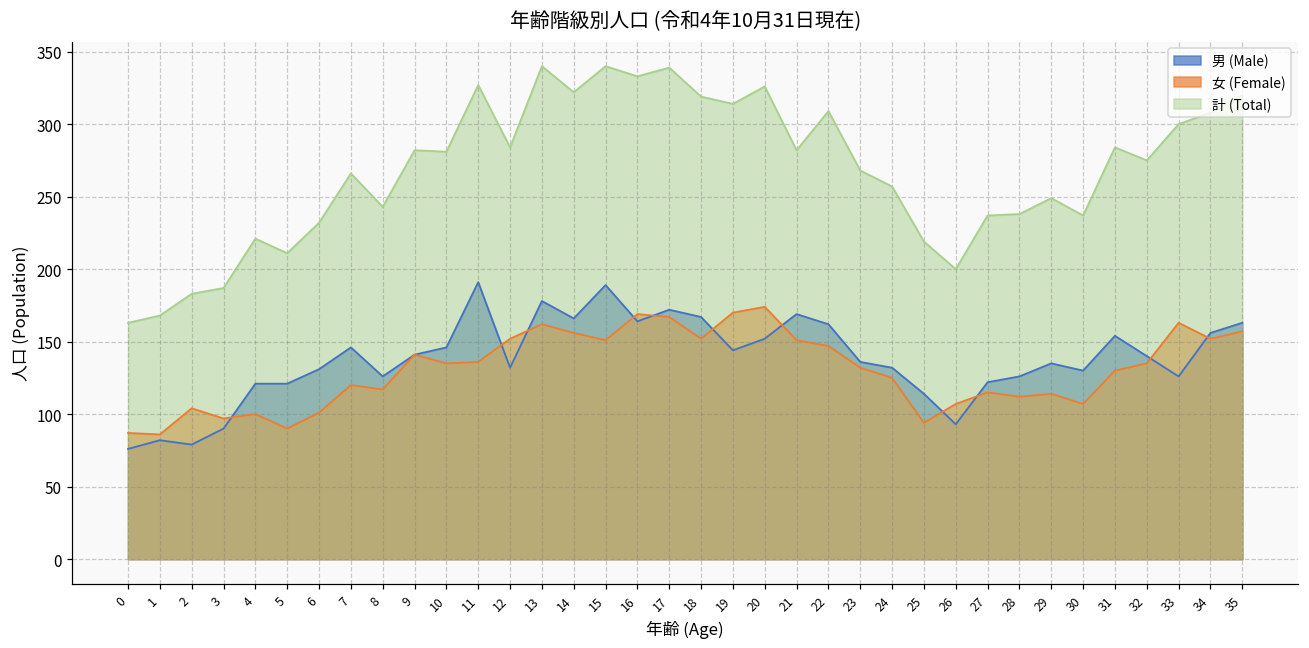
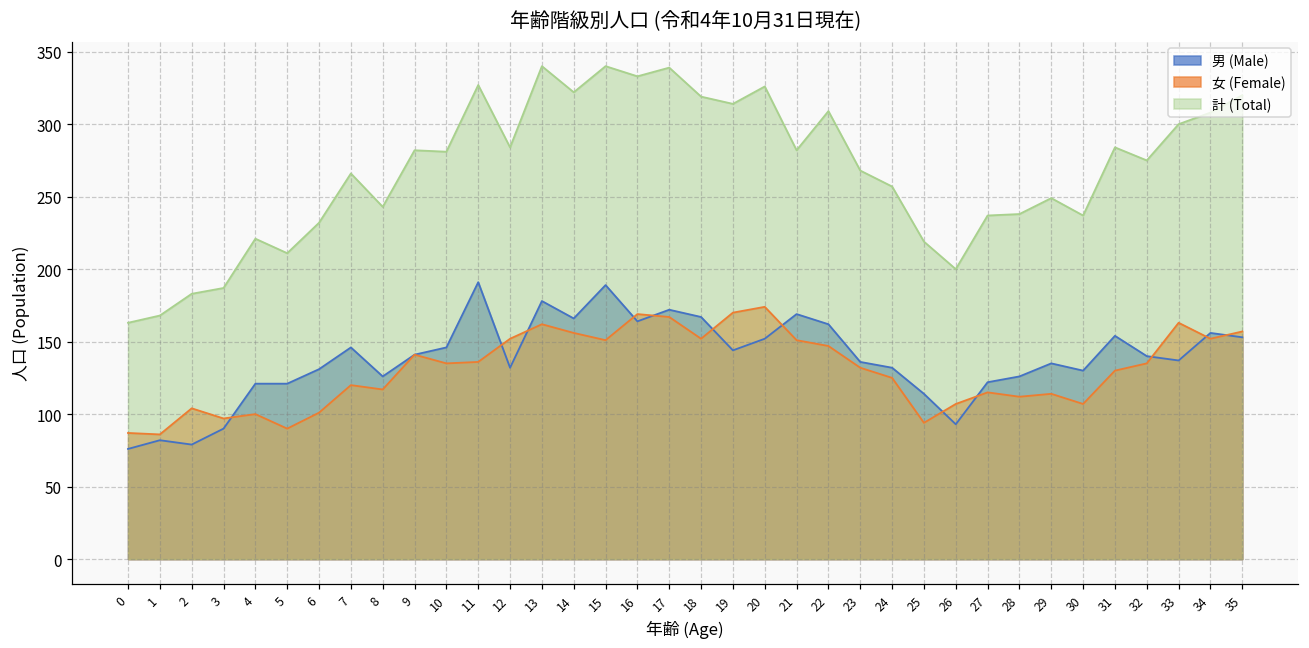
  {
    "男 (Male)": {
      "0": 76,
      "1": 82,
      "2": 79,
      "3": 90,
      "4": 121,
      "5": 121,
      "6": 131,
      "7": 146,
      "8": 126,
      "10": 146,
      "11": 191,
      "12": 132,
      "13": 178,
      "14": 166,
      "15": 189,
      "16": 164,
      "17": 172,
      "18": 167,
      "19": 144,
      "20": 152,
      "21": 169,
      "22": 162,
      "23": 136,
      "24": 132,
      "25": 114,
      "26": 93,
      "27": 122,
      "28": 126,
      "29": 135,
      "30": 130,
      "31": 154,
      "32": 140,
-     "33": 126,
+     "33": 137,
      "34": 156,
-     "35": 163
+     "35": 153
    },
    "女 (Female)": {
      "0": 87,
      "1": 86,
      "2": 104,
      "3": 97,
      "4": 100,
      "5": 90,
      "6": 101,
      "7": 120,
      "8": 117,
      "10": 135,
      "11": 136,
      "12": 152,
      "13": 162,
      "14": 156,
      "15": 151,
      "16": 169,
      "17": 167,
      "18": 152,
      "19": 170,
      "20": 174,
      "21": 151,
      "22": 147,
      "23": 132,
      "24": 125,
      "25": 94,
      "26": 107,
      "27": 115,
      "28": 112,
      "29": 114,
      "30": 107,
      "31": 130,
      "32": 135,
      "33": 163,
      "34": 152,
      "35": 157
    },
    "計 (Total)": {
      "0": 163,
      "1": 168,
      "2": 183,
      "3": 187,
      "4": 221,
      "5": 211,
      "6": 232,
      "7": 266,
      "8": 243,
      "9": 282,
      "10": 281,
      "11": 327,
      "12": 284,
      "13": 340,
      "14": 322,
      "15": 340,
      "16": 333,
      "17": 339,
      "18": 319,
      "19": 314,
      "20": 326,
      "21": 282,
      "22": 309,
      "23": 268,
      "24": 257,
      "25": 219,
      "26": 200,
      "27": 237,
      "28": 238,
      "29": 249,
      "30": 237,
      "31": 284,
      "32": 275,
      "33": 300
    }
  }
